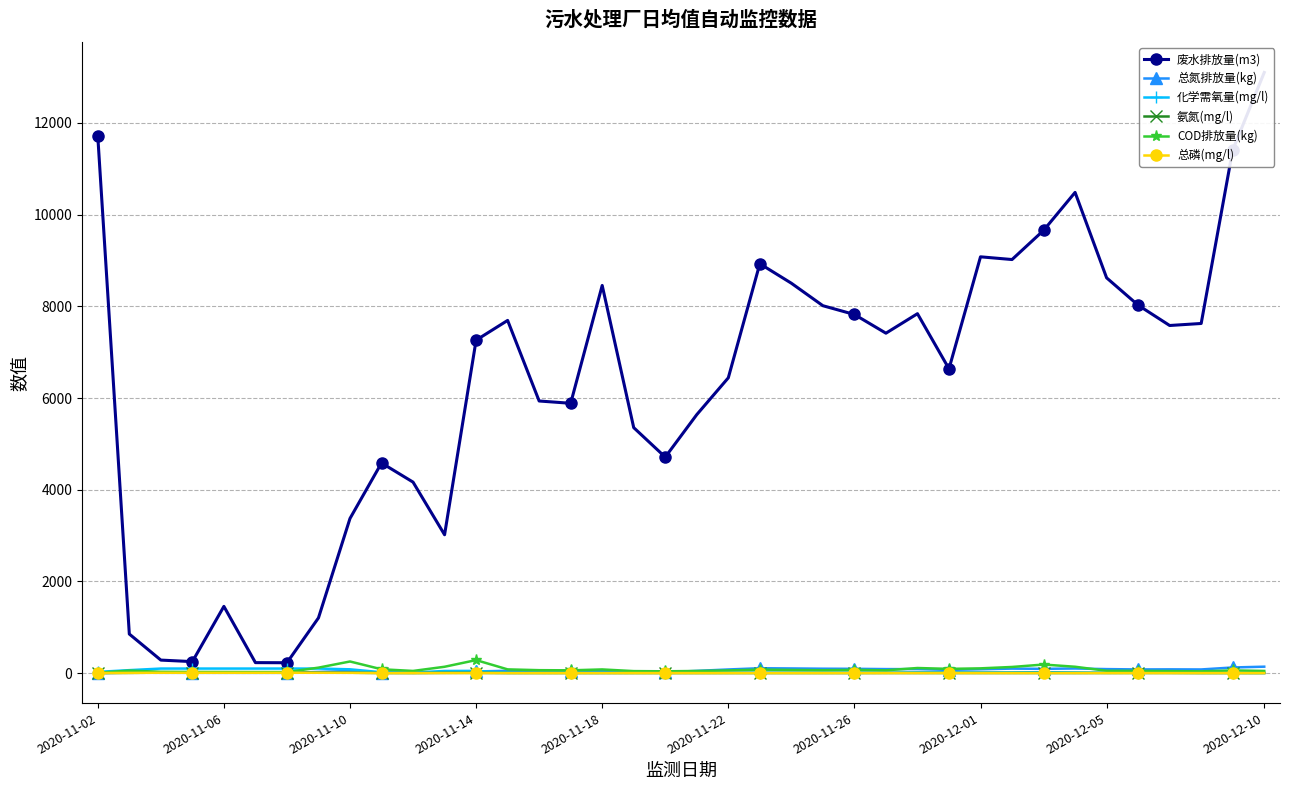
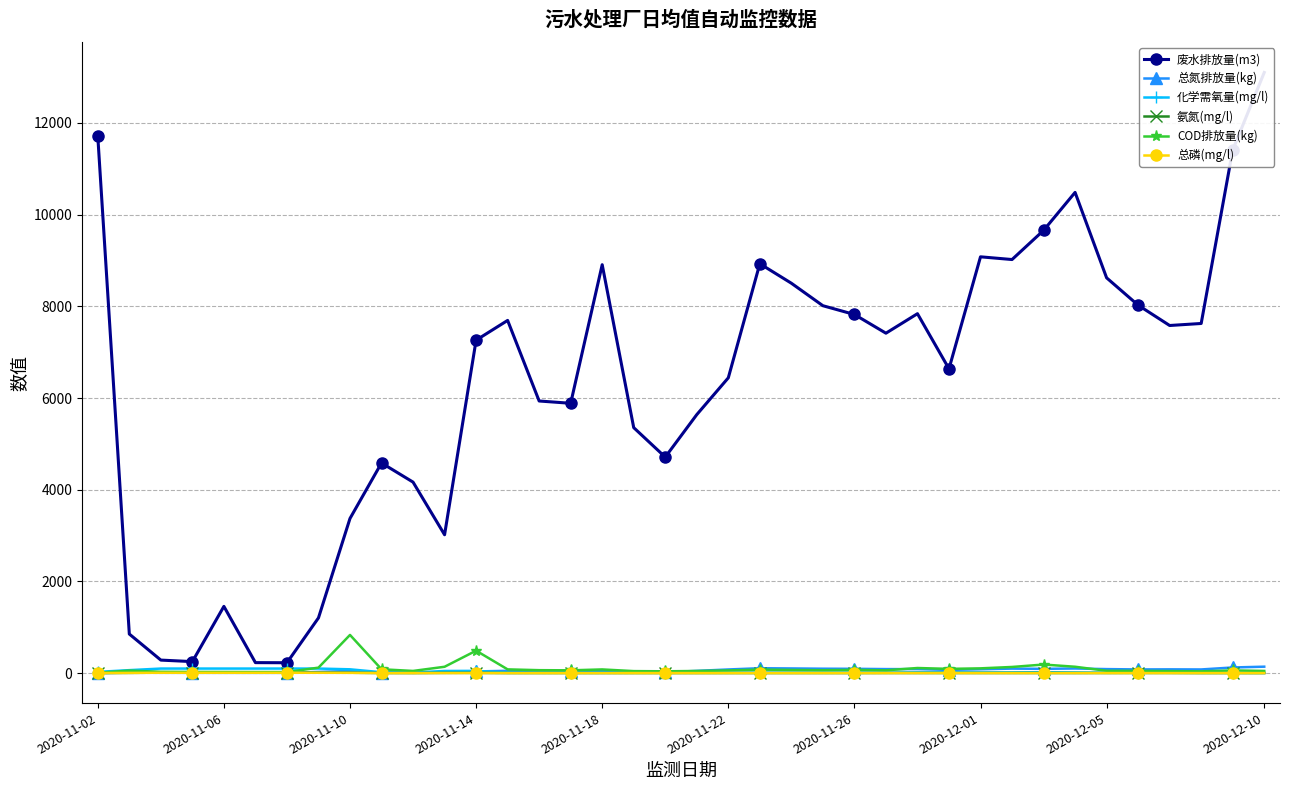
  {
    "废水排放量(m3)": {
      "2020-11-02": 11700,
      "2020-11-06": 1500,
      "2020-11-10": 3400,
      "2020-11-14": 7300,
-     "2020-11-18": 8500,
+     "2020-11-18": 8900,
      "2020-11-22": 6400,
      "2020-11-26": 7800,
      "2020-12-01": 9100,
      "2020-12-05": 8600
    },
    "COD排放量(kg)": {
-     "2020-11-10": 300,
-     "2020-11-14": 300
+     "2020-11-10": 800,
+     "2020-11-14": 500
    }
  }
